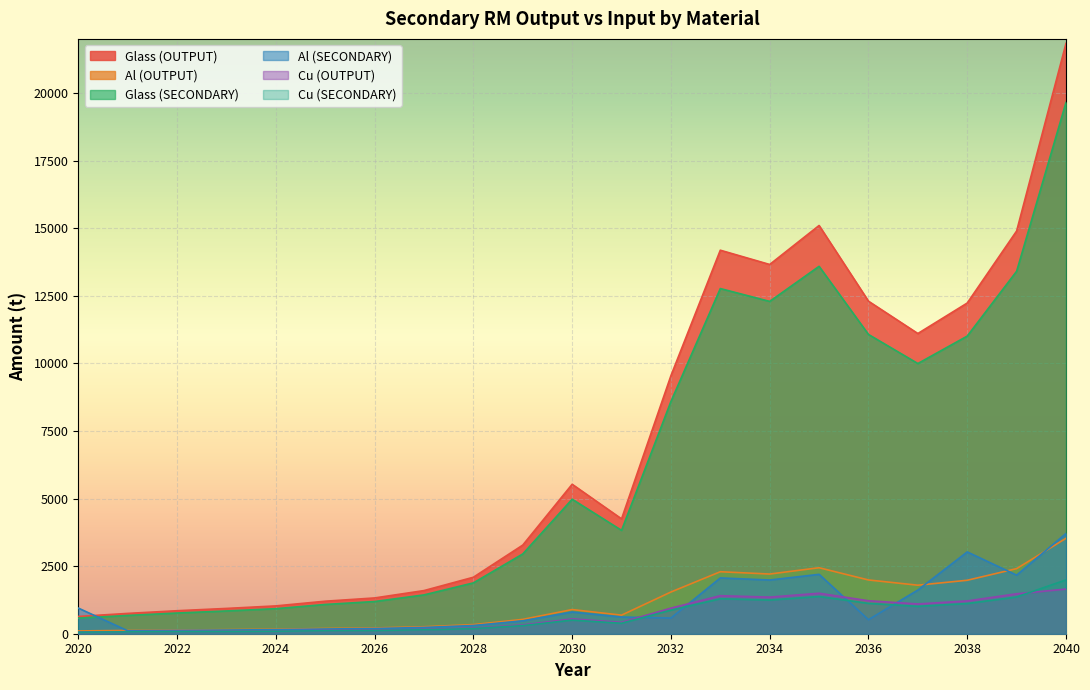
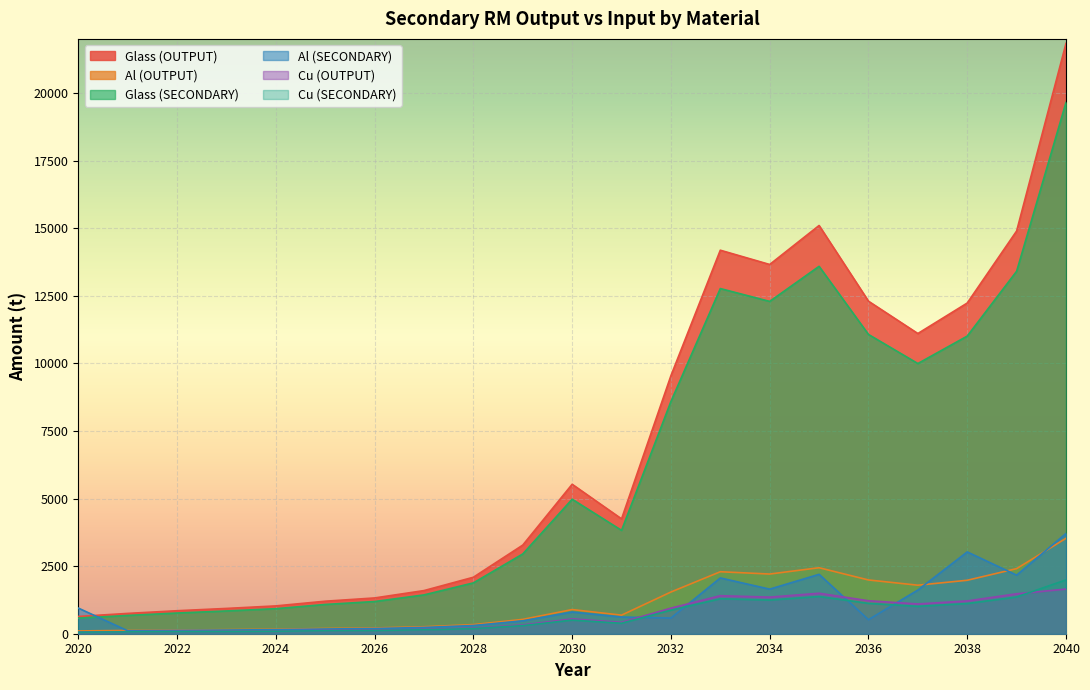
  {
    "Al (SECONDARY)": {
      "2020": 900,
      "2032": 600,
-     "2034": 2000,
+     "2034": 1600,
      "2036": 500,
      "2038": 3000,
      "2040": 3700
    },
    "Cu (OUTPUT)": {
      "2034": 1400,
      "2036": 1200,
      "2038": 1200,
      "2040": 1700
    }
  }
